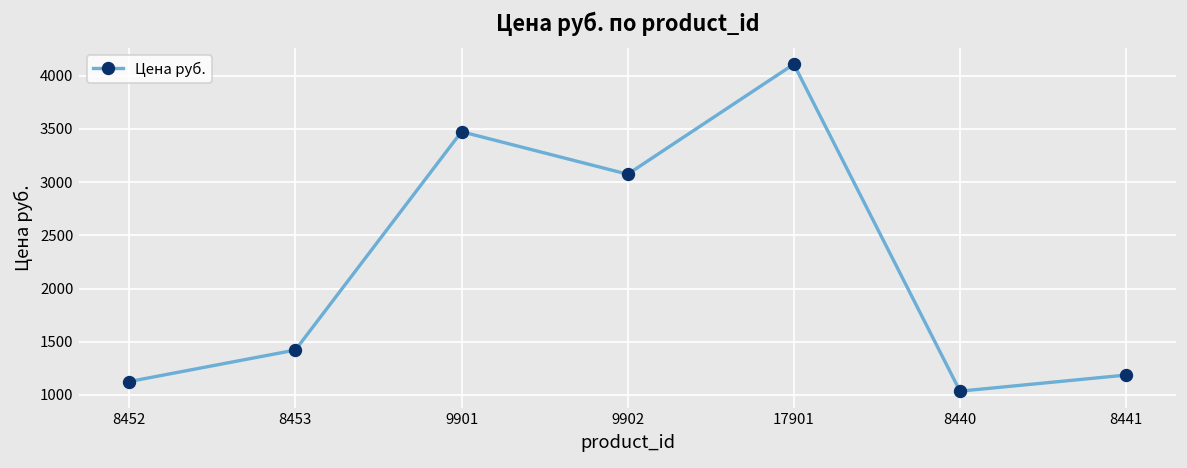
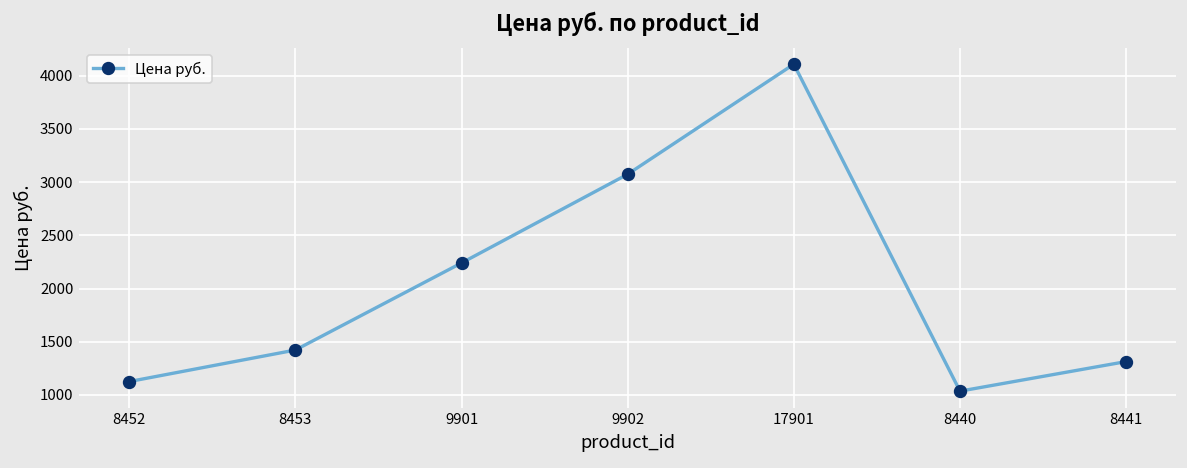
  {
    "8452": 1100,
    "8453": 1400,
-   "9901": 3500,
+   "9901": 2200,
    "9902": 3100,
    "17901": 4100,
    "8440": 1000,
-   "8441": 1200
+   "8441": 1300
  }
